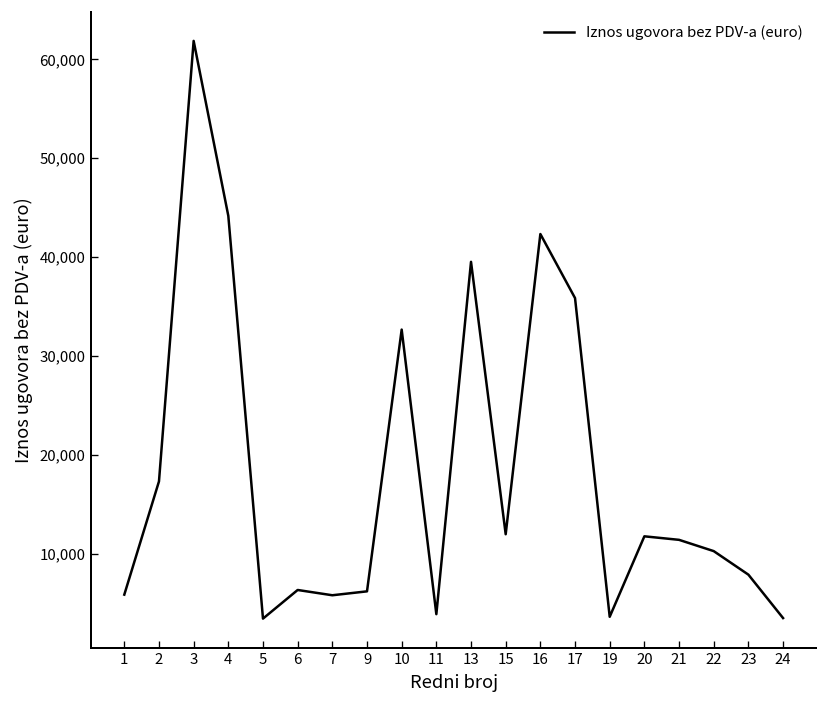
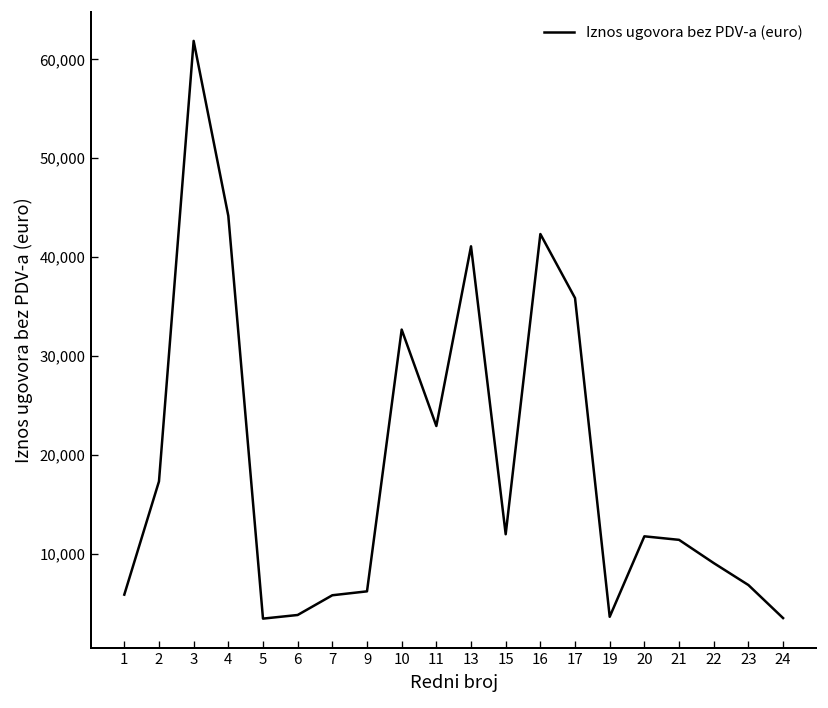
  {
    "1": "6,000",
    "2": "17,000",
    "3": "62,000",
    "4": "44,000",
    "5": "3,000",
-   "6": "6,000",
+   "6": "4,000",
    "7": "6,000",
    "9": "6,000",
    "10": "33,000",
-   "11": "4,000",
-   "13": "40,000",
+   "11": "23,000",
+   "13": "41,000",
    "15": "12,000",
    "16": "42,000",
    "17": "36,000",
    "19": "4,000",
    "20": "12,000",
    "21": "11,000",
-   "22": "10,000",
-   "23": "8,000",
+   "22": "9,000",
+   "23": "7,000",
    "24": "3,000"
  }
